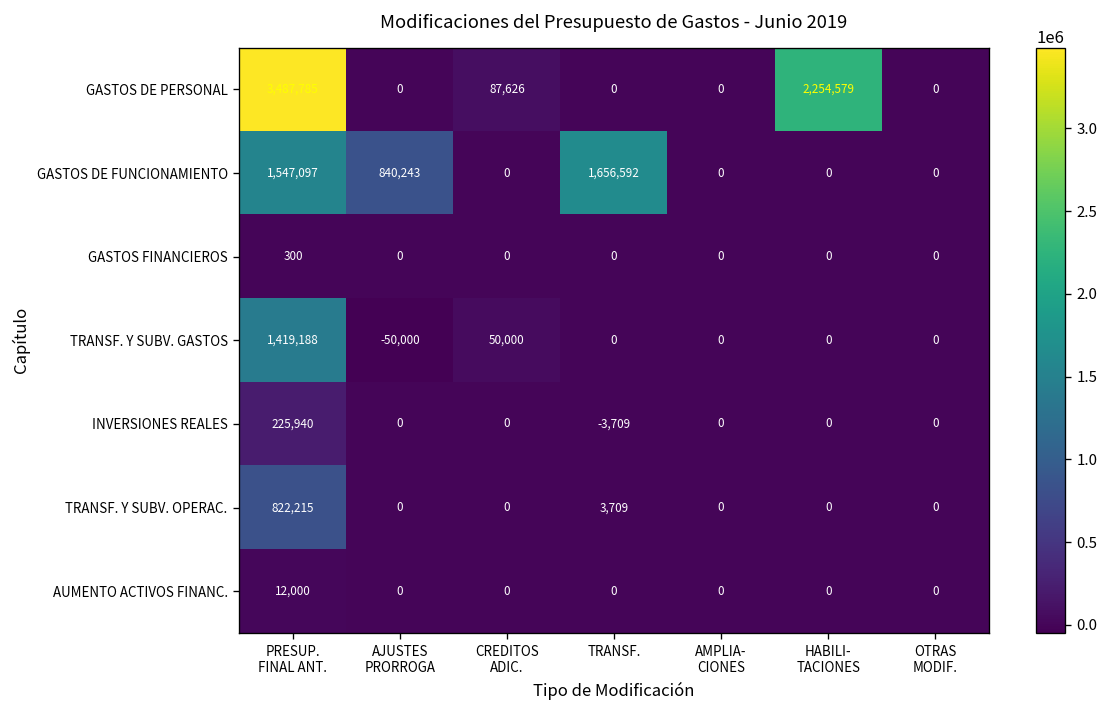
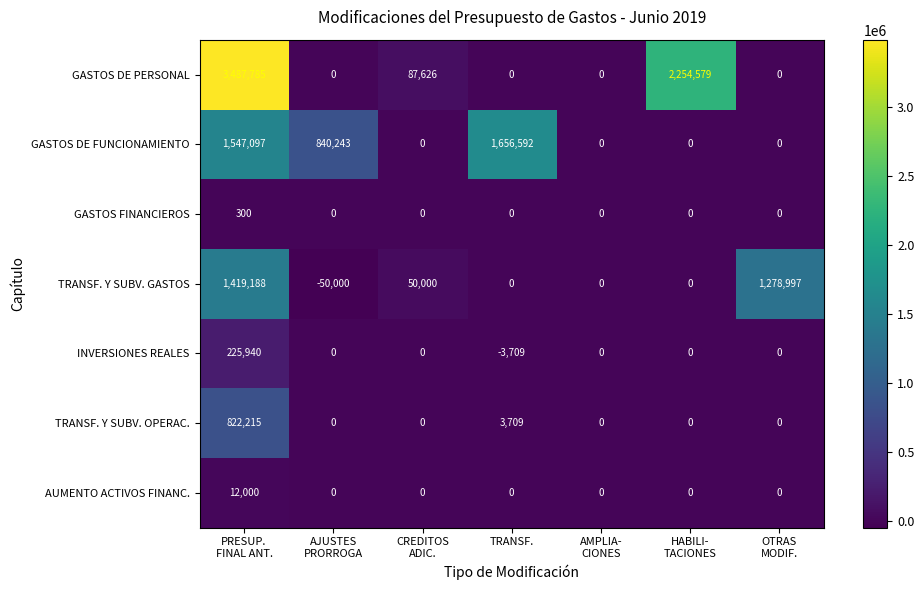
  {
    "GASTOS DE PERSONAL": {
      "AJUSTES PRORROGA": "0",
      "CREDITOS ADIC.": "87,626",
      "TRANSF.": "0",
      "AMPLIA- CIONES": "0",
      "HABILI- TACIONES": "2,254,579",
      "OTRAS MODIF.": "0"
    },
    "GASTOS DE FUNCIONAMIENTO": {
      "PRESUP. FINAL ANT.": "1,547,097",
      "AJUSTES PRORROGA": "840,243",
      "CREDITOS ADIC.": "0",
      "TRANSF.": "1,656,592",
      "AMPLIA- CIONES": "0",
      "HABILI- TACIONES": "0",
      "OTRAS MODIF.": "0"
    },
    "GASTOS FINANCIEROS": {
      "PRESUP. FINAL ANT.": "300",
      "AJUSTES PRORROGA": "0",
      "CREDITOS ADIC.": "0",
      "TRANSF.": "0",
      "AMPLIA- CIONES": "0",
      "HABILI- TACIONES": "0",
      "OTRAS MODIF.": "0"
    },
    "TRANSF. Y SUBV. GASTOS": {
      "PRESUP. FINAL ANT.": "1,419,188",
      "AJUSTES PRORROGA": "-50,000",
      "CREDITOS ADIC.": "50,000",
      "TRANSF.": "0",
      "AMPLIA- CIONES": "0",
      "HABILI- TACIONES": "0",
-     "OTRAS MODIF.": "0"
+     "OTRAS MODIF.": "1,278,997"
    },
    "INVERSIONES REALES": {
      "PRESUP. FINAL ANT.": "225,940",
      "AJUSTES PRORROGA": "0",
      "CREDITOS ADIC.": "0",
      "TRANSF.": "-3,709",
      "AMPLIA- CIONES": "0",
      "HABILI- TACIONES": "0",
      "OTRAS MODIF.": "0"
    },
    "TRANSF. Y SUBV. OPERAC.": {
      "PRESUP. FINAL ANT.": "822,215",
      "AJUSTES PRORROGA": "0",
      "CREDITOS ADIC.": "0",
      "TRANSF.": "3,709",
      "AMPLIA- CIONES": "0",
      "HABILI- TACIONES": "0",
      "OTRAS MODIF.": "0"
    },
    "AUMENTO ACTIVOS FINANC.": {
      "PRESUP. FINAL ANT.": "12,000",
      "AJUSTES PRORROGA": "0",
      "CREDITOS ADIC.": "0",
      "TRANSF.": "0",
      "AMPLIA- CIONES": "0",
      "HABILI- TACIONES": "0",
      "OTRAS MODIF.": "0"
    }
  }
